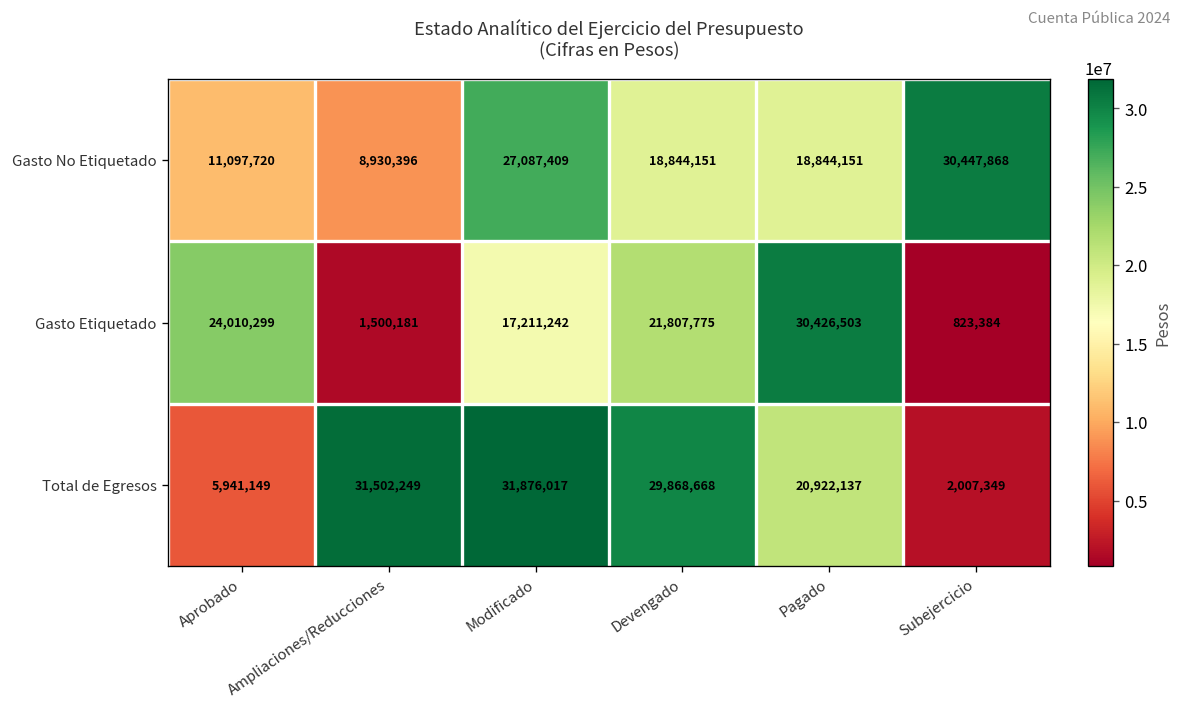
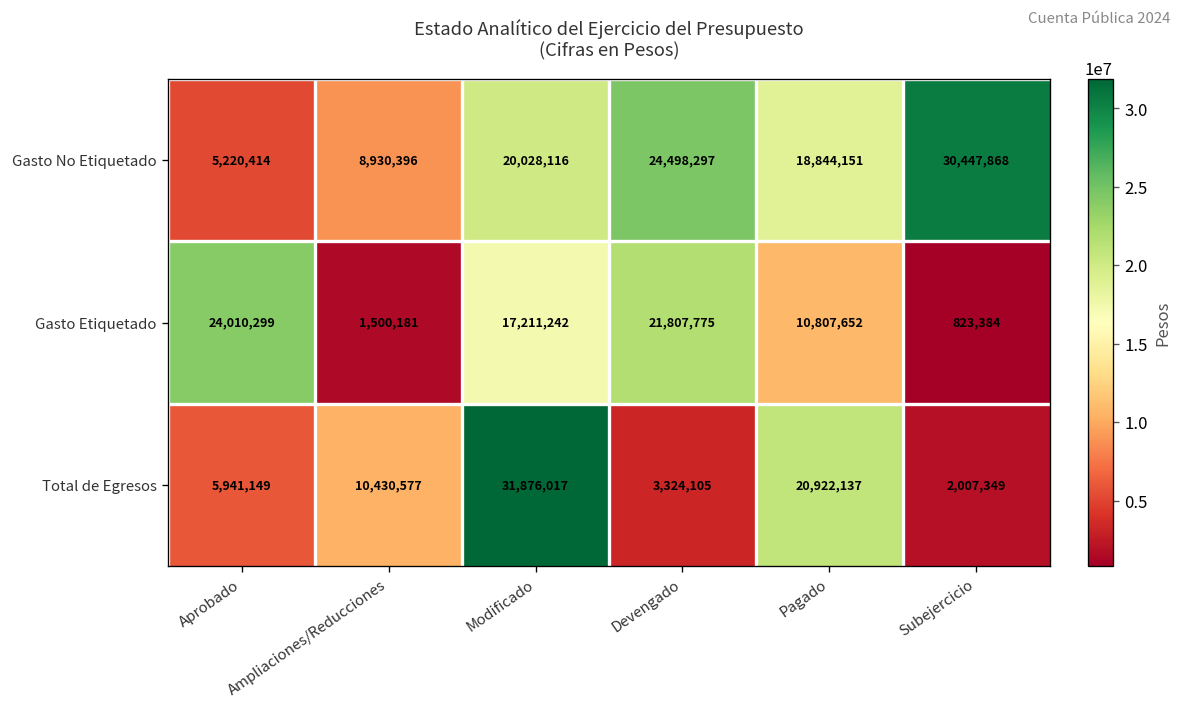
  {
    "Gasto No Etiquetado": {
-     "Aprobado": "11,097,720",
+     "Aprobado": "5,220,414",
      "Ampliaciones/Reducciones": "8,930,396",
-     "Modificado": "27,087,409",
-     "Devengado": "18,844,151",
+     "Modificado": "20,028,116",
+     "Devengado": "24,498,297",
      "Pagado": "18,844,151",
      "Subejercicio": "30,447,868"
    },
    "Gasto Etiquetado": {
      "Aprobado": "24,010,299",
      "Ampliaciones/Reducciones": "1,500,181",
      "Modificado": "17,211,242",
      "Devengado": "21,807,775",
-     "Pagado": "30,426,503",
+     "Pagado": "10,807,652",
      "Subejercicio": "823,384"
    },
    "Total de Egresos": {
      "Aprobado": "5,941,149",
-     "Ampliaciones/Reducciones": "31,502,249",
+     "Ampliaciones/Reducciones": "10,430,577",
      "Modificado": "31,876,017",
-     "Devengado": "29,868,668",
+     "Devengado": "3,324,105",
      "Pagado": "20,922,137",
      "Subejercicio": "2,007,349"
    }
  }
